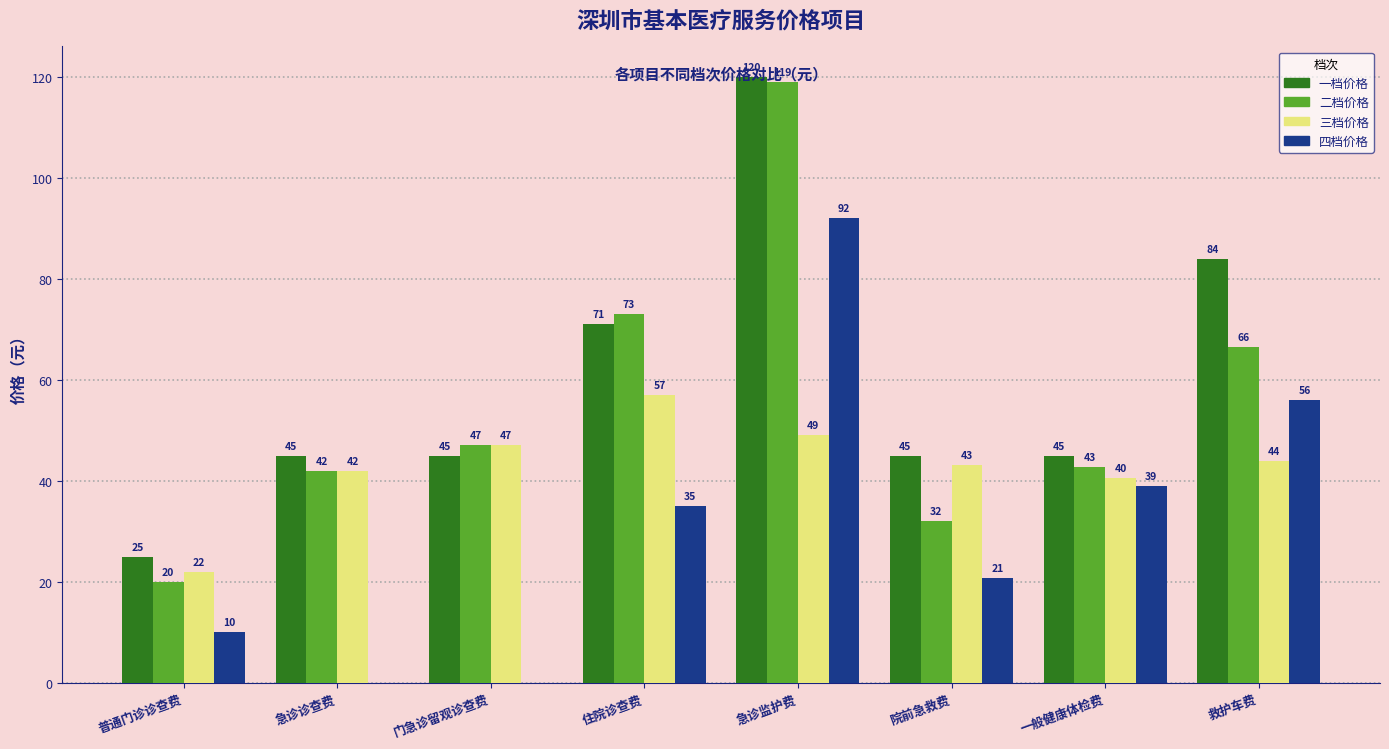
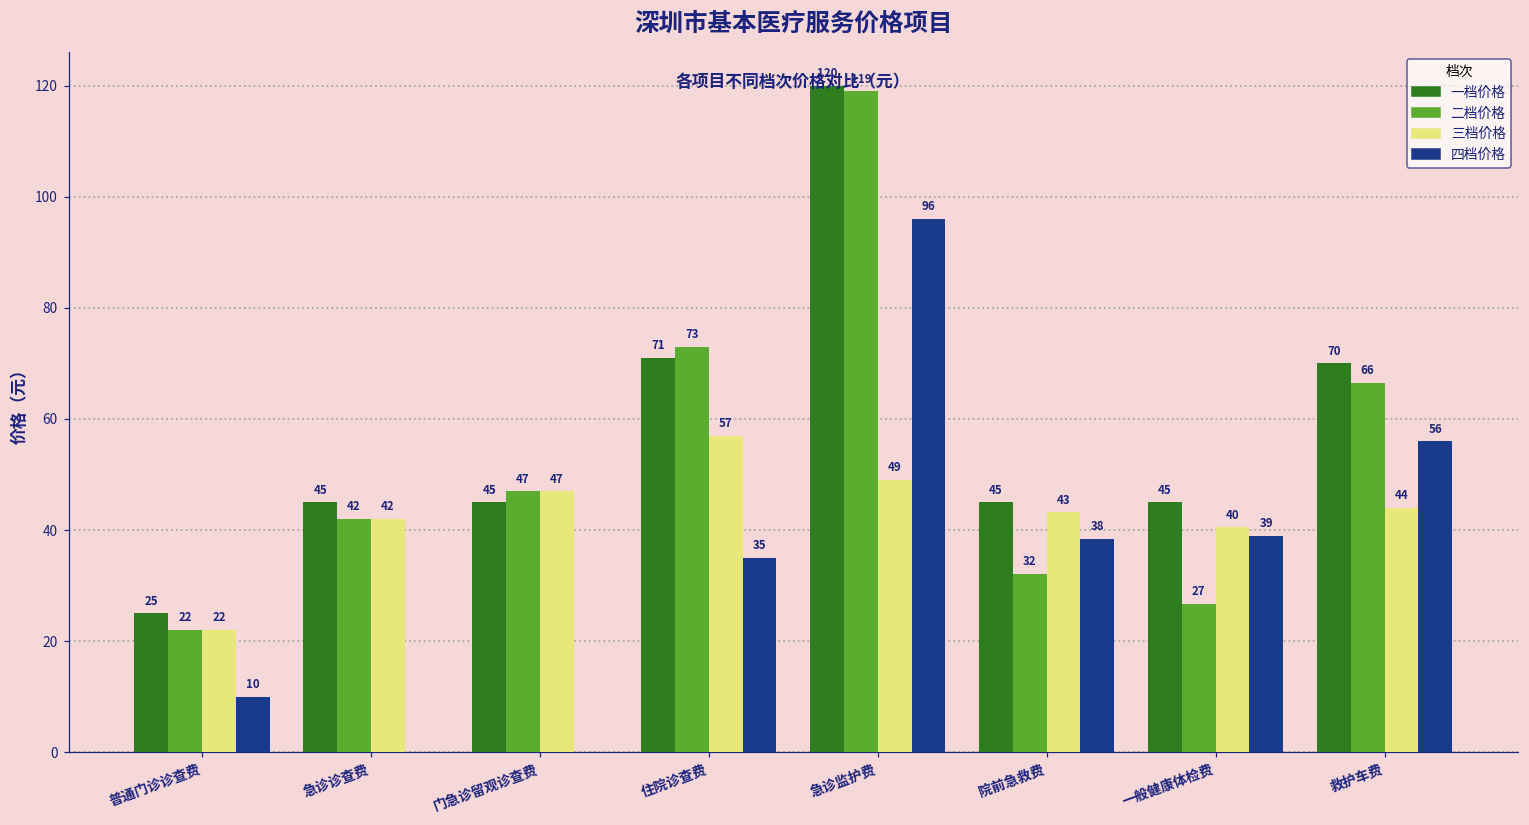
  {
    "一档价格": {
      "普通门诊诊查费": 25,
      "急诊诊查费": 45,
      "门急诊留观诊查费": 45,
      "住院诊查费": 71,
      "院前急救费": 45,
      "一般健康体检费": 45,
-     "救护车费": 84
+     "救护车费": 70
    },
    "二档价格": {
-     "普通门诊诊查费": 20,
+     "普通门诊诊查费": 22,
      "急诊诊查费": 42,
      "门急诊留观诊查费": 47,
      "住院诊查费": 73,
      "院前急救费": 32,
-     "一般健康体检费": 43,
+     "一般健康体检费": 27,
      "救护车费": 66
    },
    "三档价格": {
      "普通门诊诊查费": 22,
      "急诊诊查费": 42,
      "门急诊留观诊查费": 47,
      "住院诊查费": 57,
      "急诊监护费": 49,
      "院前急救费": 43,
      "一般健康体检费": 40,
      "救护车费": 44
    },
    "四档价格": {
      "普通门诊诊查费": 10,
      "住院诊查费": 35,
-     "急诊监护费": 92,
-     "院前急救费": 21,
+     "急诊监护费": 96,
+     "院前急救费": 38,
      "一般健康体检费": 39,
      "救护车费": 56
    }
  }
